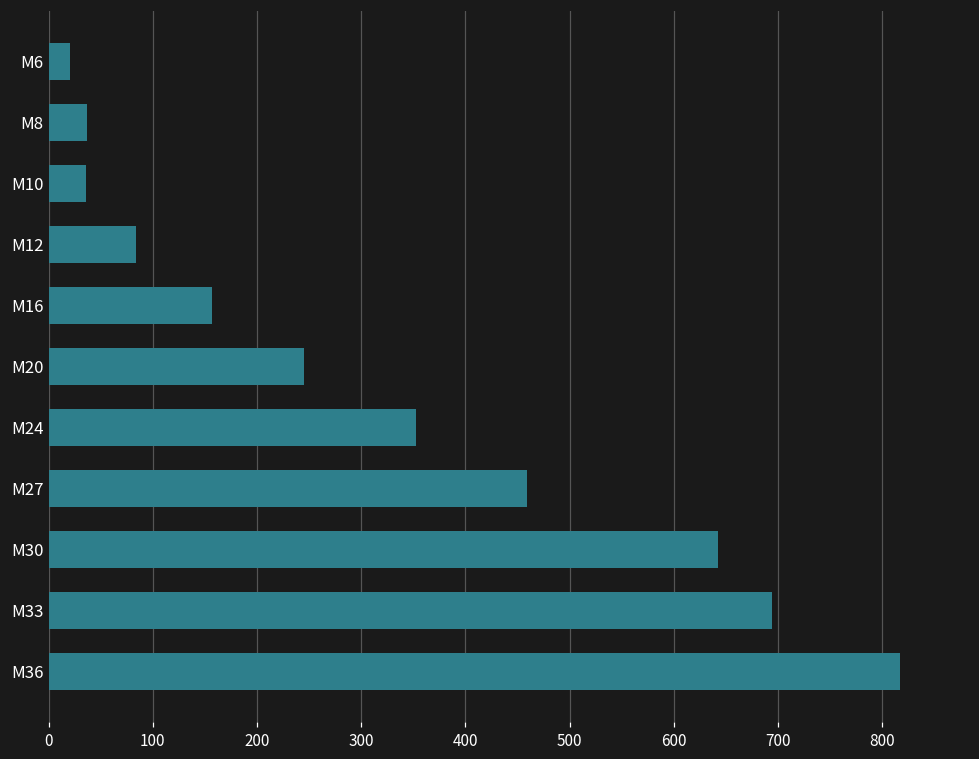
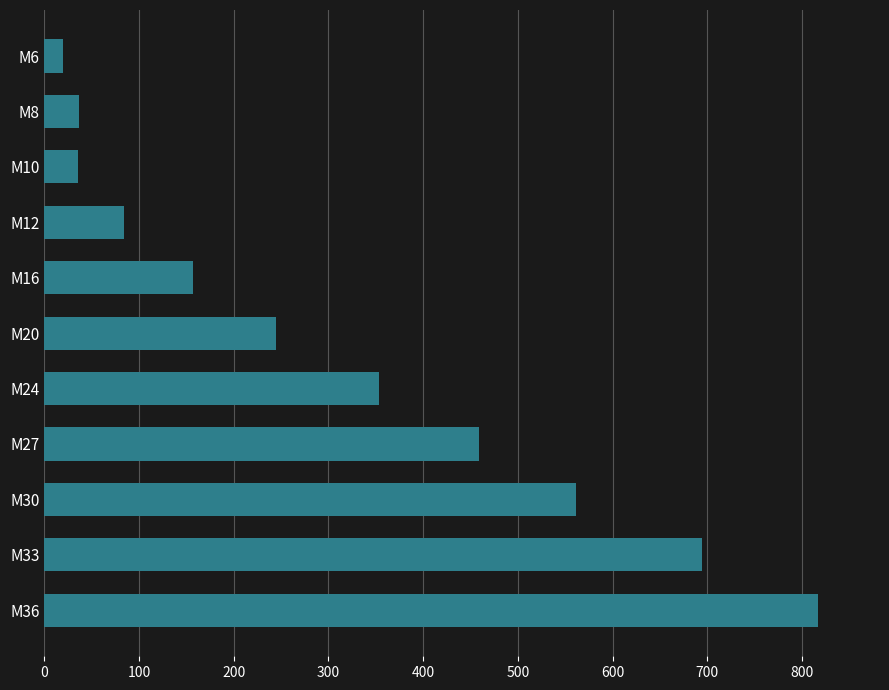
  {
    "M6": 20,
    "M8": 40,
    "M10": 40,
    "M12": 80,
    "M16": 160,
    "M20": 250,
    "M24": 350,
    "M27": 460,
-   "M30": 640,
+   "M30": 560,
    "M33": 690,
    "M36": 820
  }
